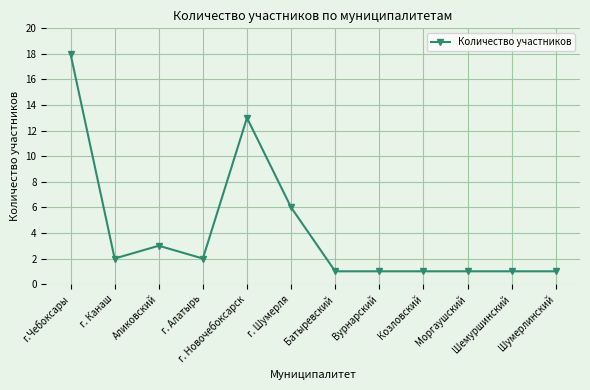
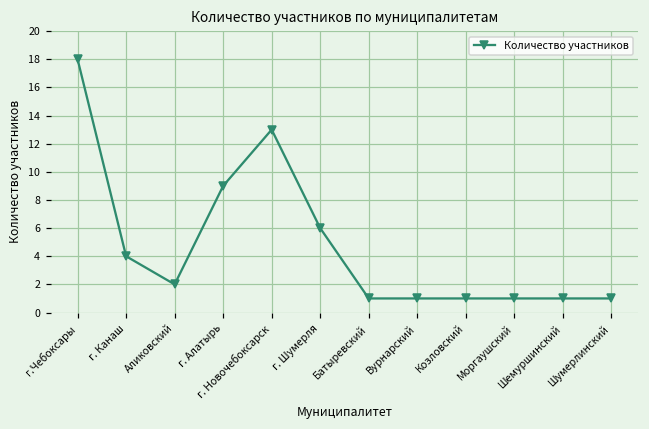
  {
    "г.Чебоксары": 18,
-   "г. Канаш": 2,
-   "Аликовский": 3,
-   "г. Алатырь": 2,
+   "г. Канаш": 4,
+   "Аликовский": 2,
+   "г. Алатырь": 9,
    "г. Новочебоксарск": 13,
    "г. Шумерля": 6,
    "Батыревский": 1,
    "Вурнарский": 1,
    "Козловский": 1,
    "Моргаушский": 1,
    "Шемуршинский": 1,
    "Шумерлинский": 1
  }
